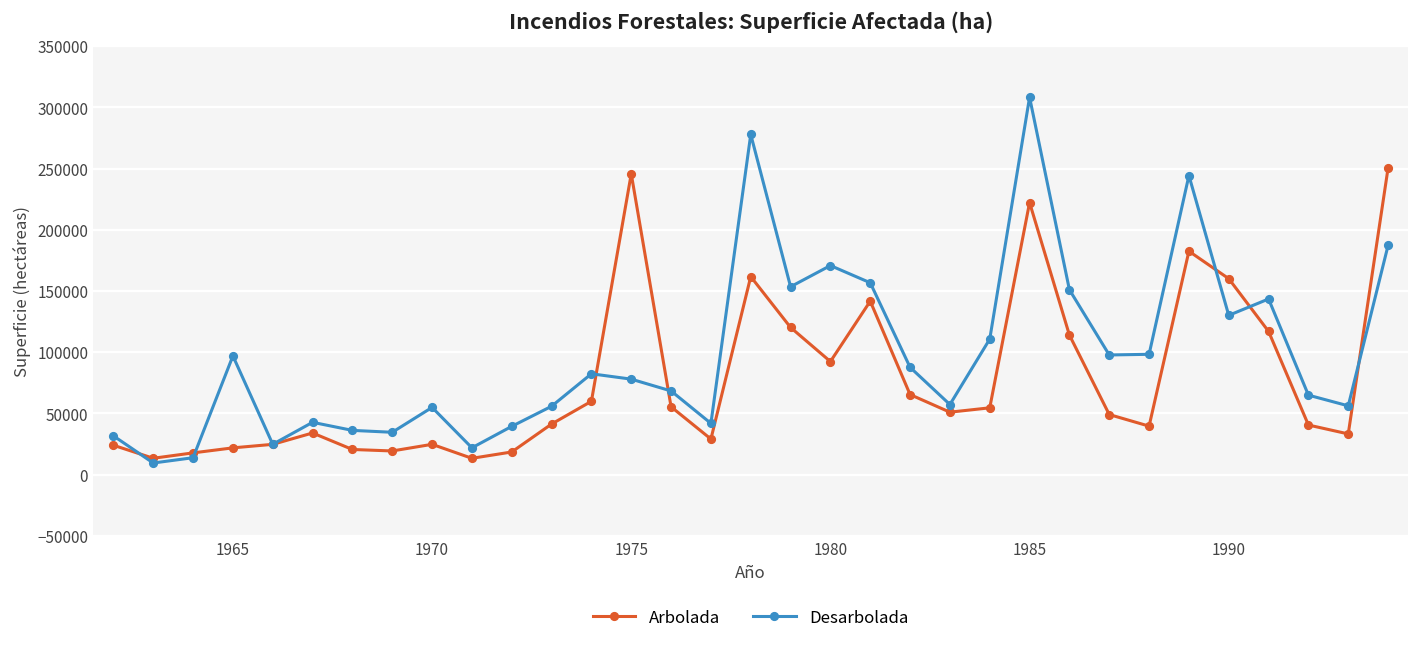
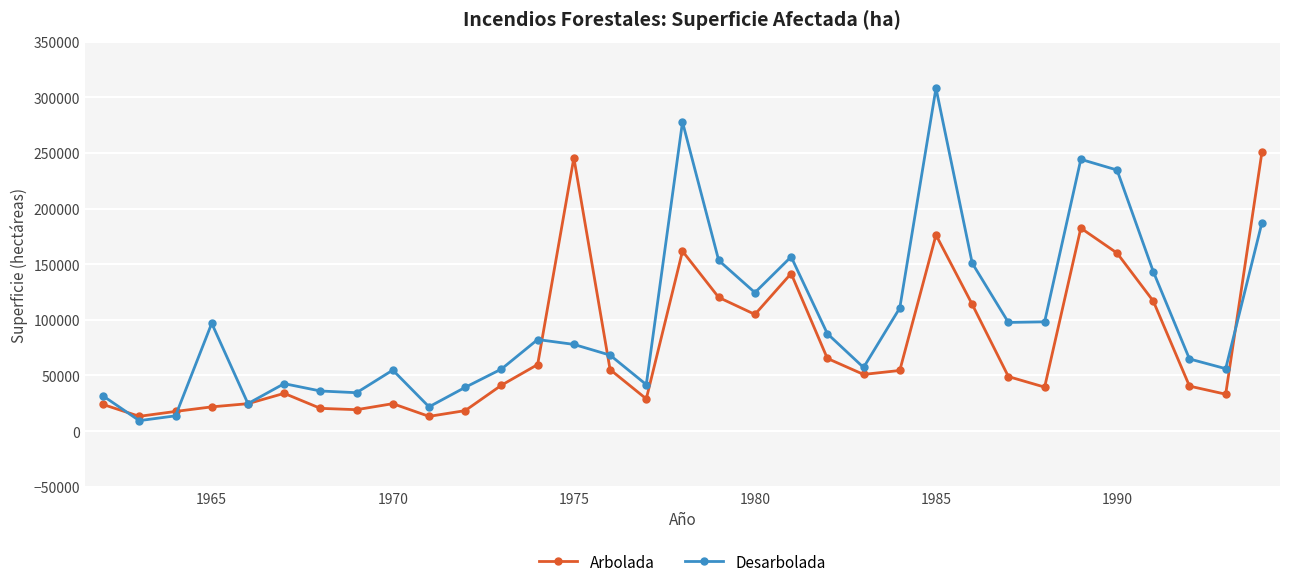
  {
    "Arbolada": {
      "1965": 22000,
      "1970": 25000,
      "1975": 246000,
-     "1980": 92000,
-     "1985": 222000,
+     "1980": 105000,
+     "1985": 176000,
      "1990": 160000
    },
    "Desarbolada": {
      "1965": 97000,
      "1970": 55000,
      "1975": 78000,
-     "1980": 171000,
+     "1980": 124000,
      "1985": 308000,
-     "1990": 130000
+     "1990": 235000
    }
  }
